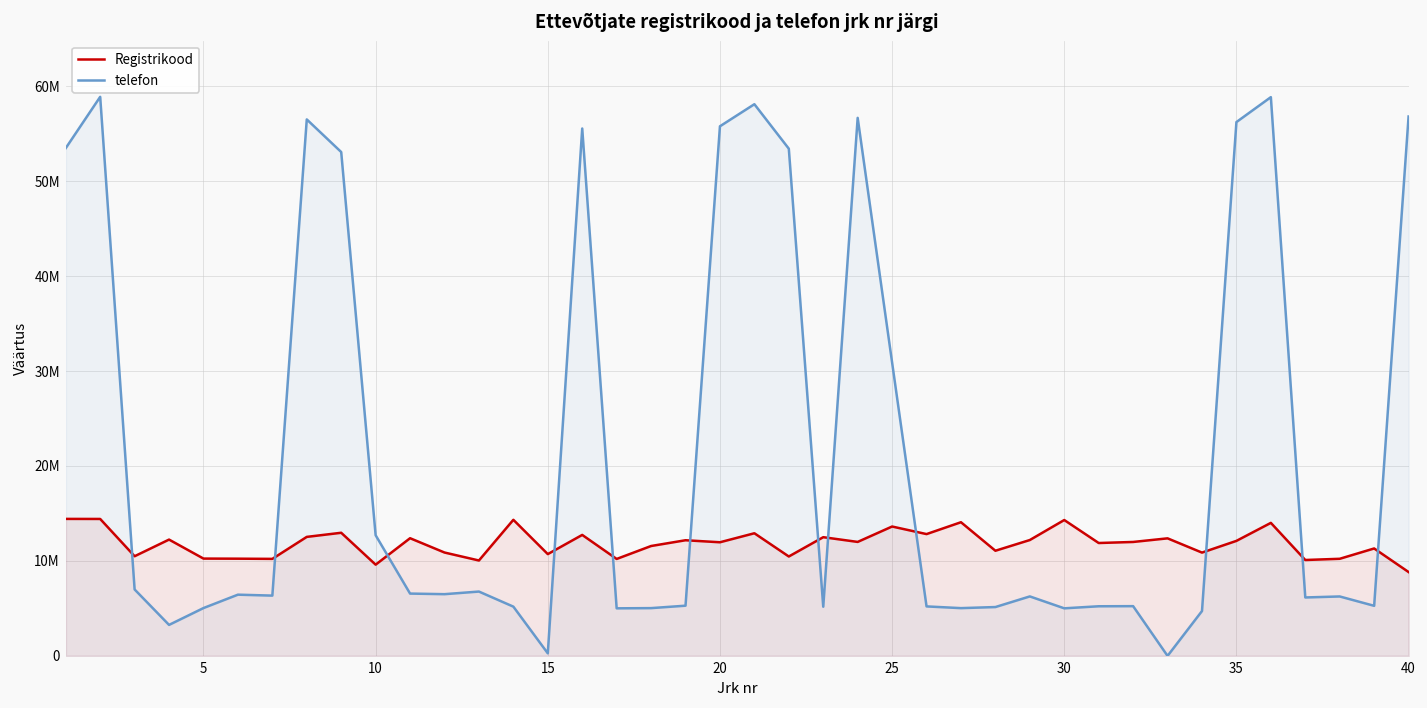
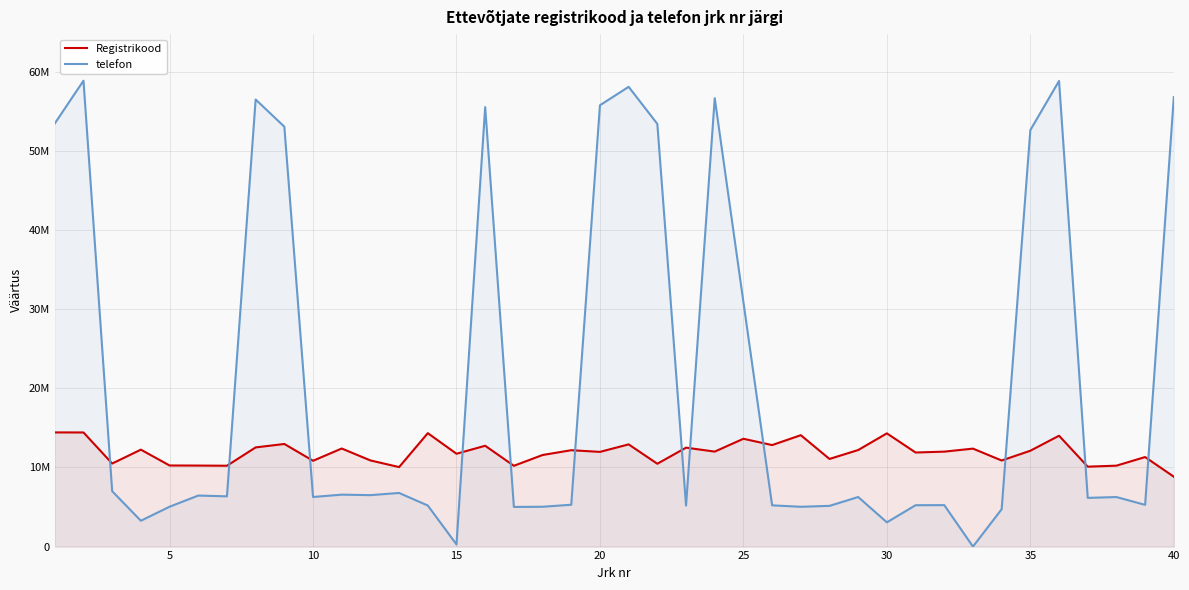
  {
    "Registrikood": {
      "5": 10000000,
-     "10": 10000000,
-     "15": 11000000,
+     "10": 11000000,
+     "15": 12000000,
      "20": 12000000,
      "25": 14000000,
      "30": 14000000,
      "35": 12000000,
      "40": 9000000
    },
    "telefon": {
      "5": 5000000,
-     "10": 13000000,
+     "10": 6000000,
      "15": 0,
      "20": 56000000,
      "25": 31000000,
-     "30": 5000000,
-     "35": 56000000,
+     "30": 3000000,
+     "35": 53000000,
      "40": 57000000
    }
  }
